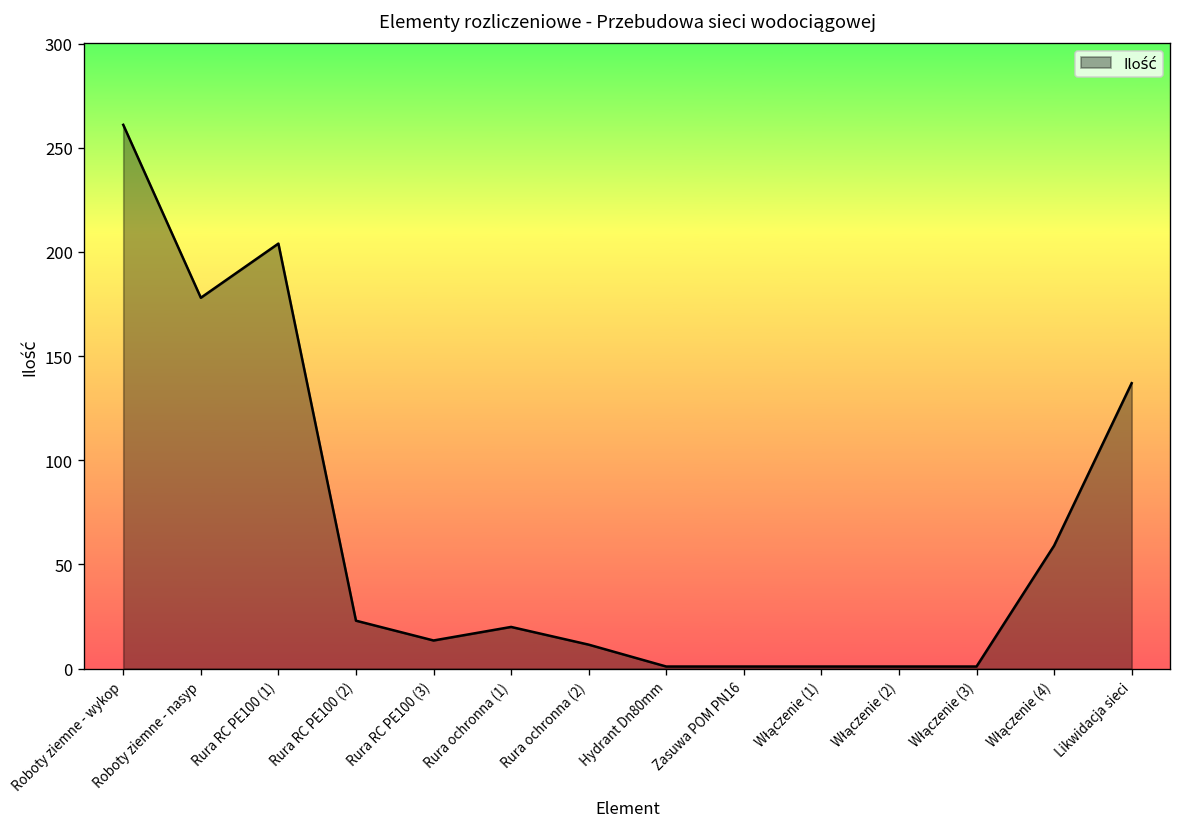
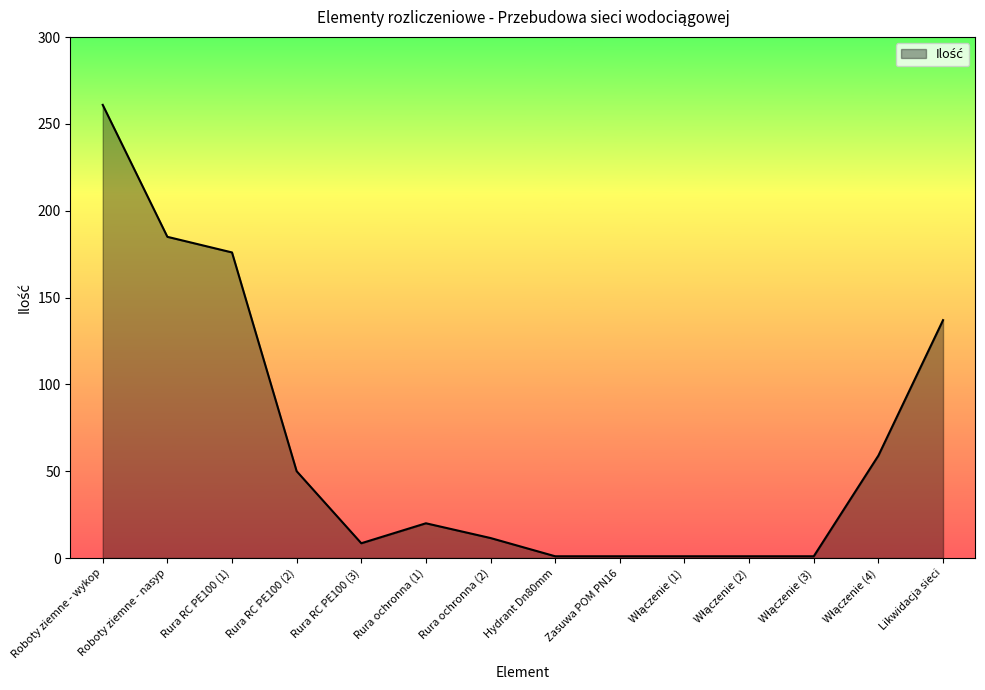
  {
    "Roboty ziemne - wykop": 261,
-   "Roboty ziemne - nasyp": 178,
-   "Rura RC PE100 (1)": 204,
-   "Rura RC PE100 (2)": 23,
-   "Rura RC PE100 (3)": 14,
+   "Roboty ziemne - nasyp": 185,
+   "Rura RC PE100 (1)": 176,
+   "Rura RC PE100 (2)": 50,
+   "Rura RC PE100 (3)": 9,
    "Rura ochronna (1)": 20,
    "Rura ochronna (2)": 12,
    "Hydrant Dn80mm": 1,
    "Zasuwa POM PN16": 1,
    "Włączenie (1)": 1,
    "Włączenie (2)": 1,
    "Włączenie (3)": 1,
    "Włączenie (4)": 59,
    "Likwidacja sieci": 137
  }
